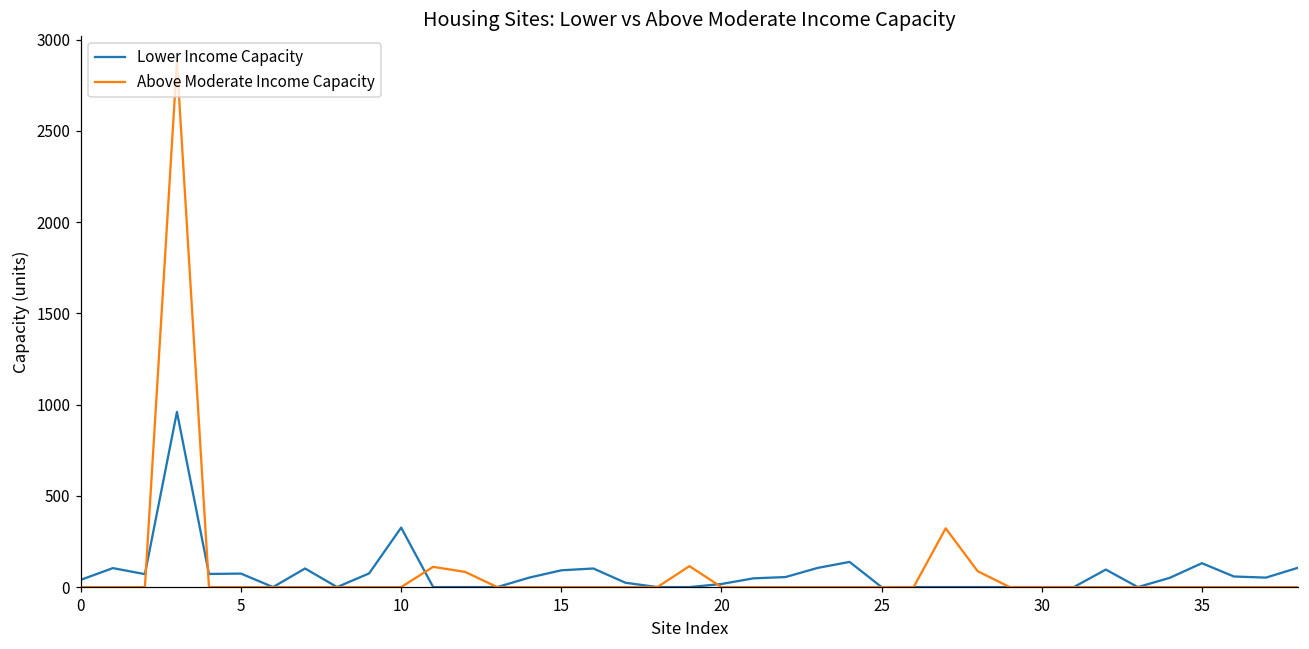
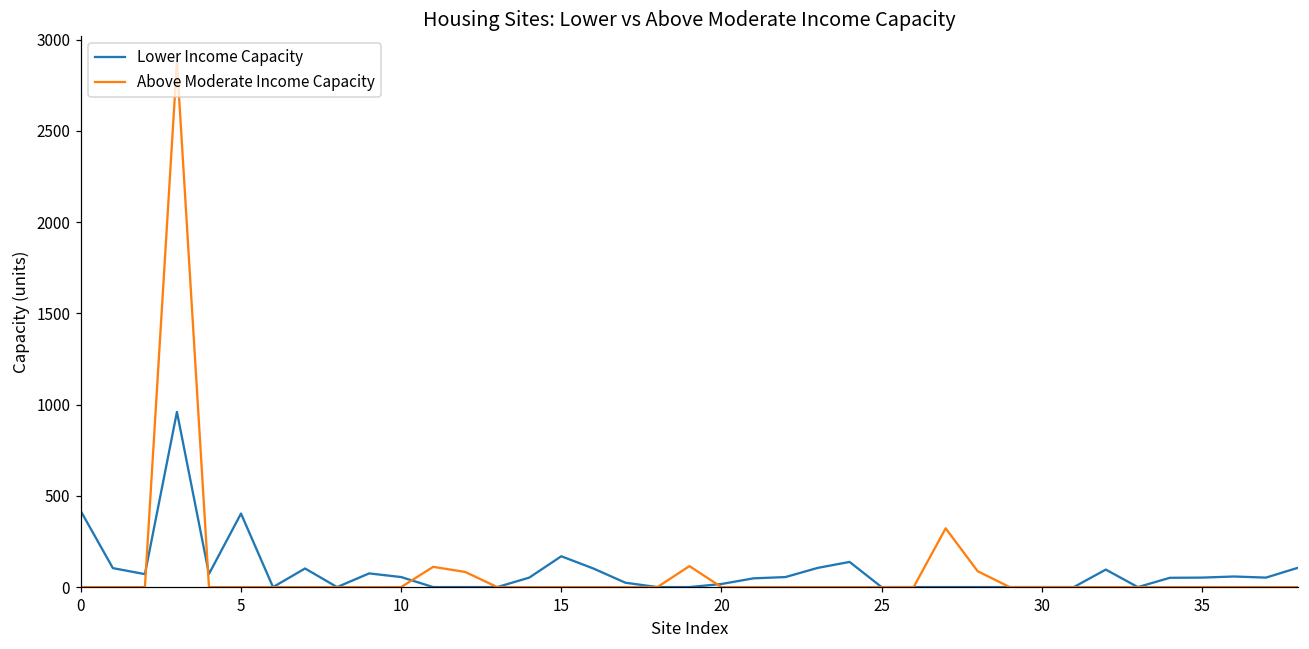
  {
    "Lower Income Capacity": {
-     "0": 40,
-     "5": 70,
-     "10": 330,
-     "15": 90,
+     "0": 420,
+     "5": 400,
+     "10": 60,
+     "15": 170,
      "20": 20,
-     "35": 130
+     "35": 50
    },
    "Above Moderate Income Capacity": {
      "0": 0,
      "5": 0,
      "10": 0,
      "15": 0,
      "20": 0,
      "35": 0
    }
  }
